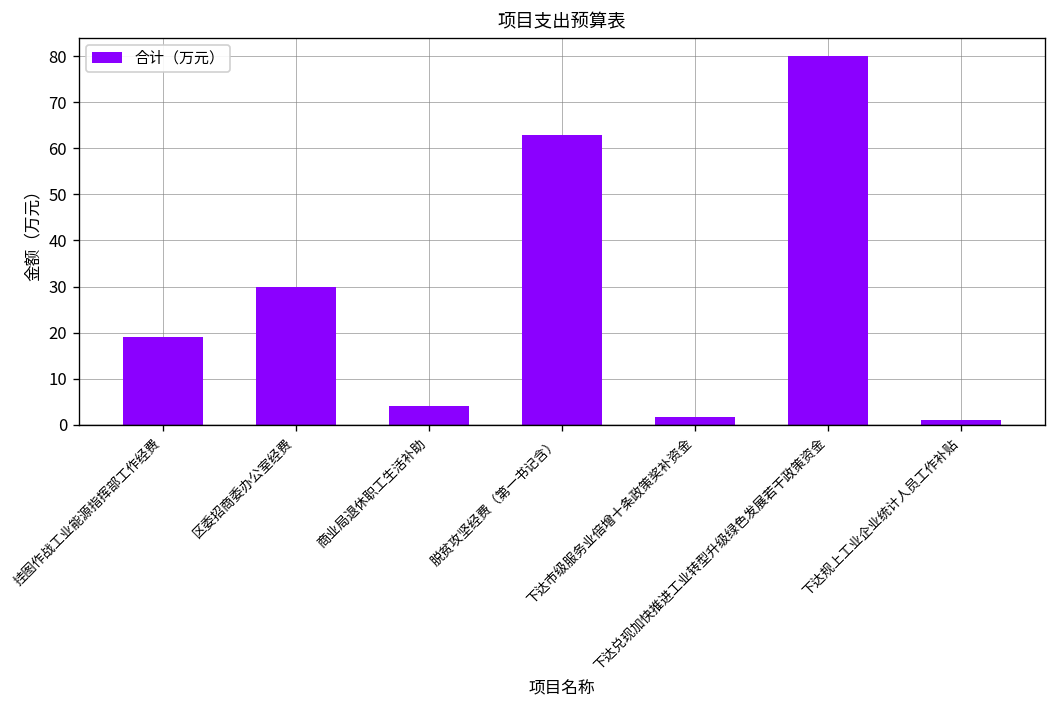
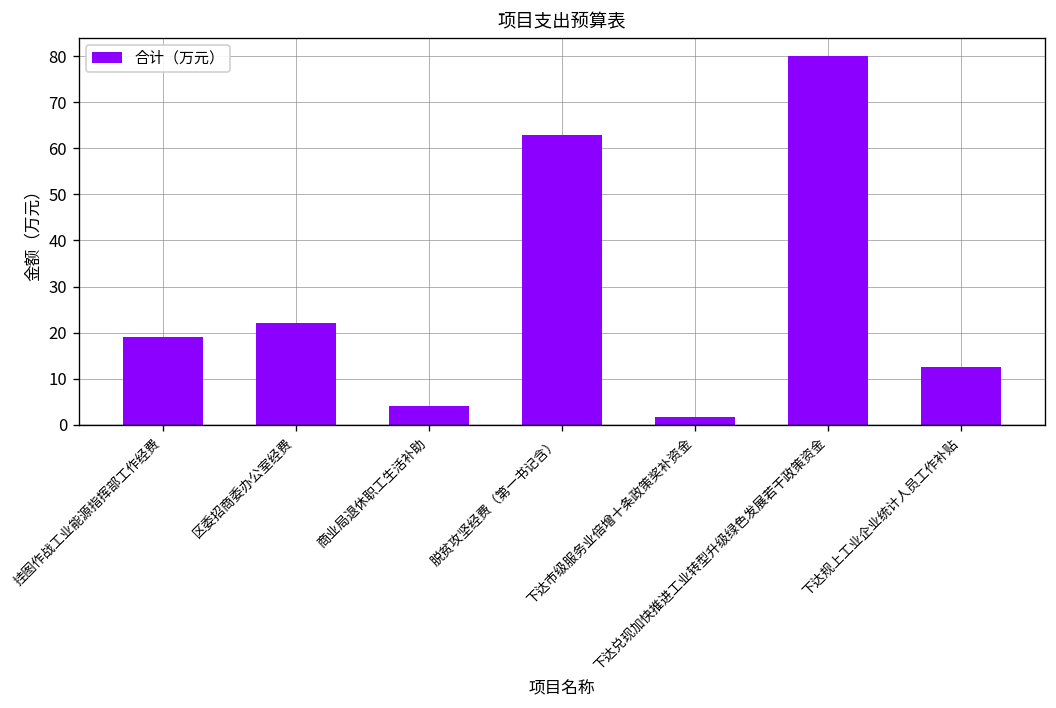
  {
    "挂图作战工业能源指挥部工作经费": 19,
-   "区委招商委办公室经费": 30,
+   "区委招商委办公室经费": 22,
    "商业局退休职工生活补助": 4,
    "脱贫攻坚经费（第一书记含）": 63,
    "下达市级服务业倍增十条政策奖补资金": 2,
    "下达兑现加快推进工业转型升级绿色发展若干政策资金": 80,
-   "下达规上工业企业统计人员工作补贴": 1
+   "下达规上工业企业统计人员工作补贴": 12
  }
